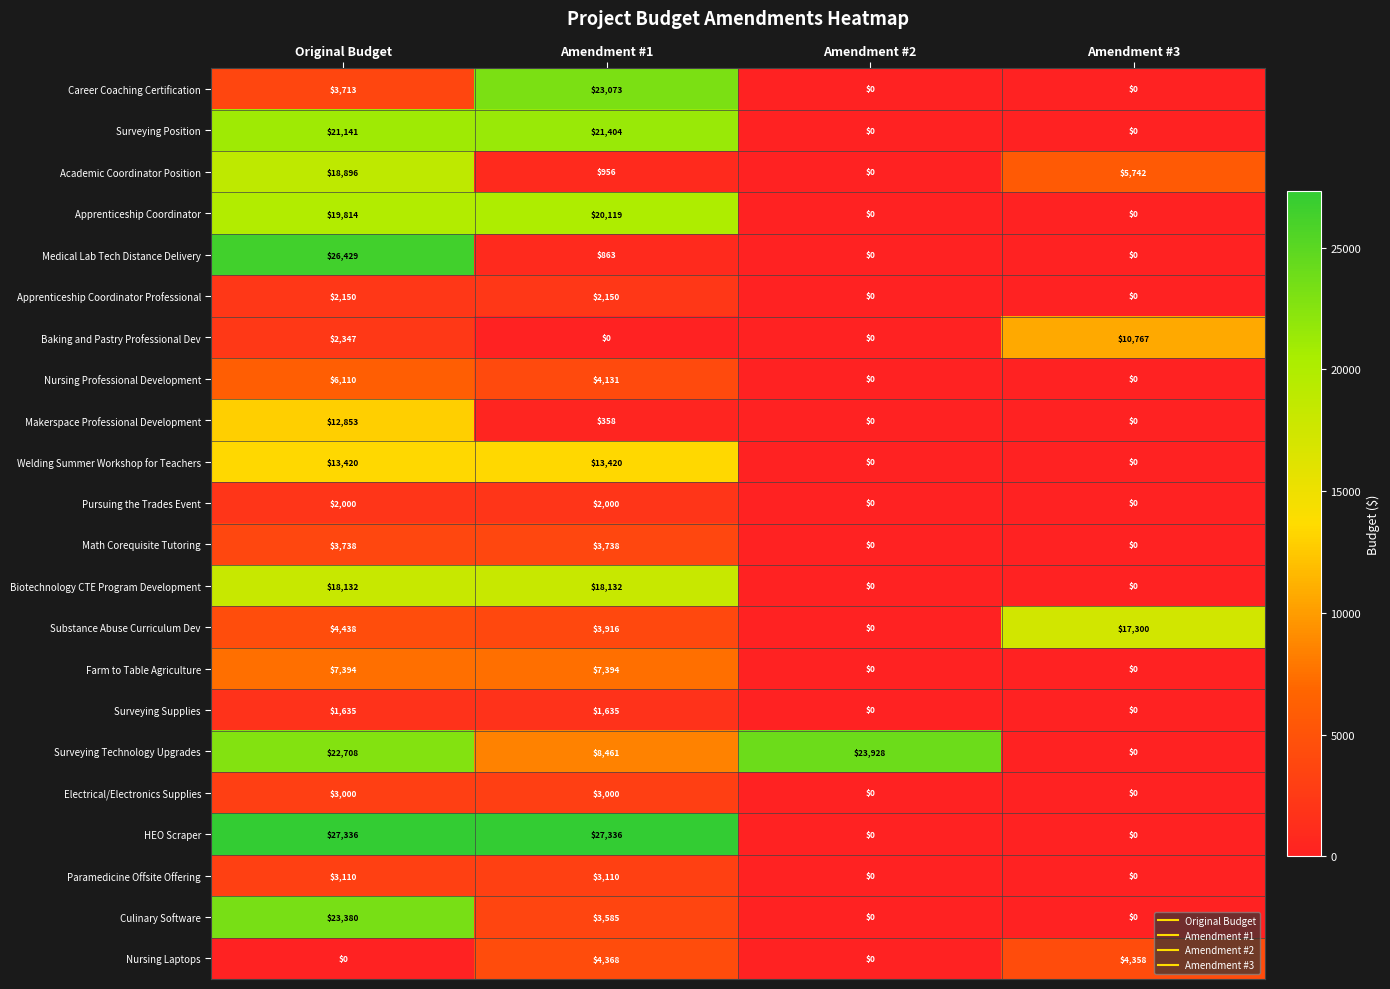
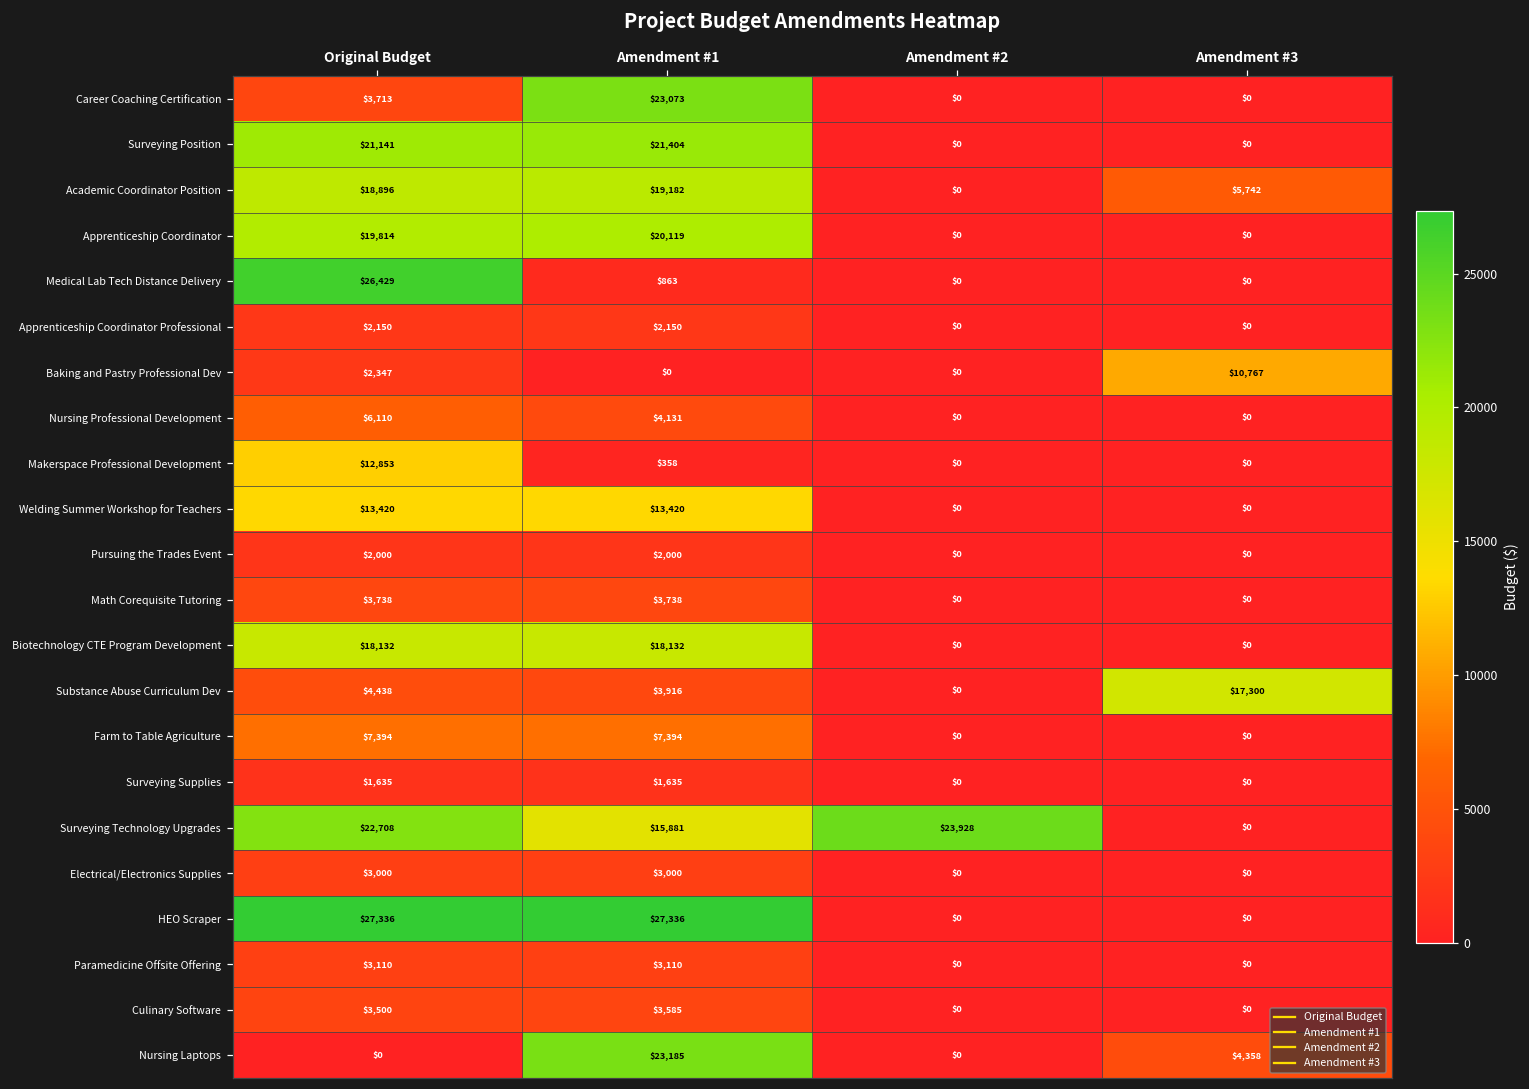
  {
    "Career Coaching Certification": {
      "Original Budget": "$3,713",
      "Amendment #1": "$23,073",
      "Amendment #2": "$0",
      "Amendment #3": "$0"
    },
    "Surveying Position": {
      "Original Budget": "$21,141",
      "Amendment #1": "$21,404",
      "Amendment #2": "$0",
      "Amendment #3": "$0"
    },
    "Academic Coordinator Position": {
      "Original Budget": "$18,896",
-     "Amendment #1": "$956",
+     "Amendment #1": "$19,182",
      "Amendment #2": "$0",
      "Amendment #3": "$5,742"
    },
    "Apprenticeship Coordinator": {
      "Original Budget": "$19,814",
      "Amendment #1": "$20,119",
      "Amendment #2": "$0",
      "Amendment #3": "$0"
    },
    "Medical Lab Tech Distance Delivery": {
      "Original Budget": "$26,429",
      "Amendment #1": "$863",
      "Amendment #2": "$0",
      "Amendment #3": "$0"
    },
    "Apprenticeship Coordinator Professional": {
      "Original Budget": "$2,150",
      "Amendment #1": "$2,150",
      "Amendment #2": "$0",
      "Amendment #3": "$0"
    },
    "Baking and Pastry Professional Dev": {
      "Original Budget": "$2,347",
      "Amendment #1": "$0",
      "Amendment #2": "$0",
      "Amendment #3": "$10,767"
    },
    "Nursing Professional Development": {
      "Original Budget": "$6,110",
      "Amendment #1": "$4,131",
      "Amendment #2": "$0",
      "Amendment #3": "$0"
    },
    "Makerspace Professional Development": {
      "Original Budget": "$12,853",
      "Amendment #1": "$358",
      "Amendment #2": "$0",
      "Amendment #3": "$0"
    },
    "Welding Summer Workshop for Teachers": {
      "Original Budget": "$13,420",
      "Amendment #1": "$13,420",
      "Amendment #2": "$0",
      "Amendment #3": "$0"
    },
    "Pursuing the Trades Event": {
      "Original Budget": "$2,000",
      "Amendment #1": "$2,000",
      "Amendment #2": "$0",
      "Amendment #3": "$0"
    },
    "Math Corequisite Tutoring": {
      "Original Budget": "$3,738",
      "Amendment #1": "$3,738",
      "Amendment #2": "$0",
      "Amendment #3": "$0"
    },
    "Biotechnology CTE Program Development": {
      "Original Budget": "$18,132",
      "Amendment #1": "$18,132",
      "Amendment #2": "$0",
      "Amendment #3": "$0"
    },
    "Substance Abuse Curriculum Dev": {
      "Original Budget": "$4,438",
      "Amendment #1": "$3,916",
      "Amendment #2": "$0",
      "Amendment #3": "$17,300"
    },
    "Farm to Table Agriculture": {
      "Original Budget": "$7,394",
      "Amendment #1": "$7,394",
      "Amendment #2": "$0",
      "Amendment #3": "$0"
    },
    "Surveying Supplies": {
      "Original Budget": "$1,635",
      "Amendment #1": "$1,635",
      "Amendment #2": "$0",
      "Amendment #3": "$0"
    },
    "Surveying Technology Upgrades": {
      "Original Budget": "$22,708",
-     "Amendment #1": "$8,461",
+     "Amendment #1": "$15,881",
      "Amendment #2": "$23,928",
      "Amendment #3": "$0"
    },
    "Electrical/Electronics Supplies": {
      "Original Budget": "$3,000",
      "Amendment #1": "$3,000",
      "Amendment #2": "$0",
      "Amendment #3": "$0"
    },
    "HEO Scraper": {
      "Original Budget": "$27,336",
      "Amendment #1": "$27,336",
      "Amendment #2": "$0",
      "Amendment #3": "$0"
    },
    "Paramedicine Offsite Offering": {
      "Original Budget": "$3,110",
      "Amendment #1": "$3,110",
      "Amendment #2": "$0",
      "Amendment #3": "$0"
    },
    "Culinary Software": {
-     "Original Budget": "$23,380",
+     "Original Budget": "$3,500",
      "Amendment #1": "$3,585",
      "Amendment #2": "$0",
      "Amendment #3": "$0"
    },
    "Nursing Laptops": {
      "Original Budget": "$0",
-     "Amendment #1": "$4,368",
+     "Amendment #1": "$23,185",
      "Amendment #2": "$0",
      "Amendment #3": "$4,358"
    }
  }
